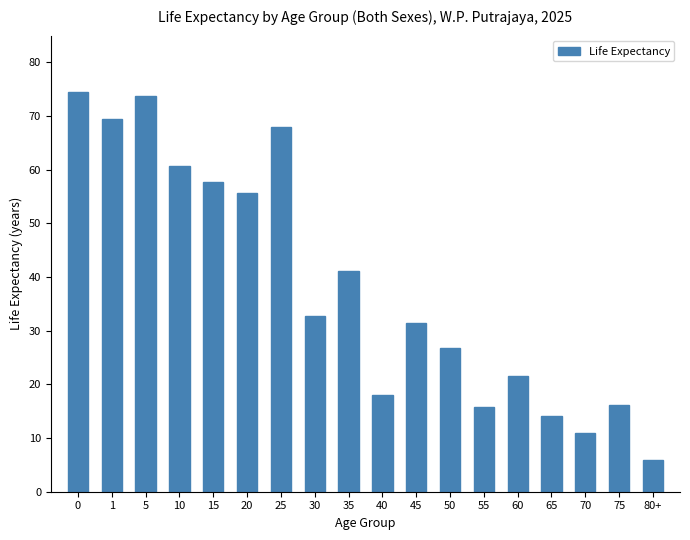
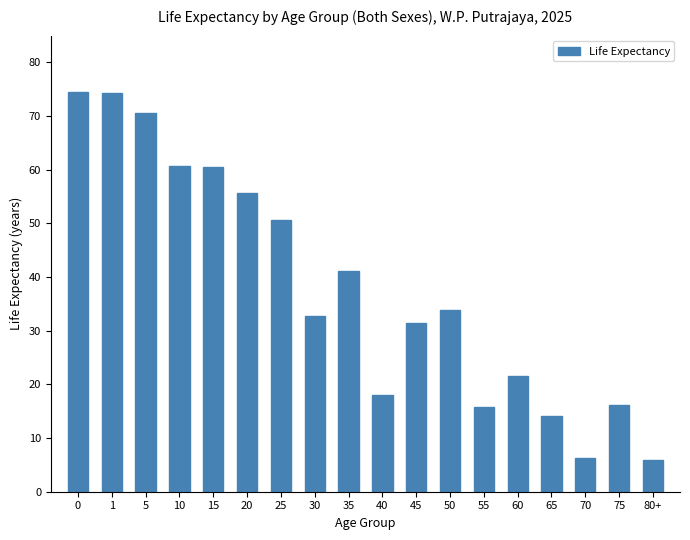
  {
    "0": 75,
-   "1": 70,
-   "5": 74,
+   "1": 74,
+   "5": 71,
    "10": 61,
-   "15": 58,
+   "15": 61,
    "20": 56,
-   "25": 68,
+   "25": 51,
    "30": 33,
    "35": 41,
    "40": 18,
    "45": 32,
-   "50": 27,
+   "50": 34,
    "55": 16,
    "60": 22,
    "65": 14,
-   "70": 11,
+   "70": 6,
    "75": 16,
    "80+": 6
  }
